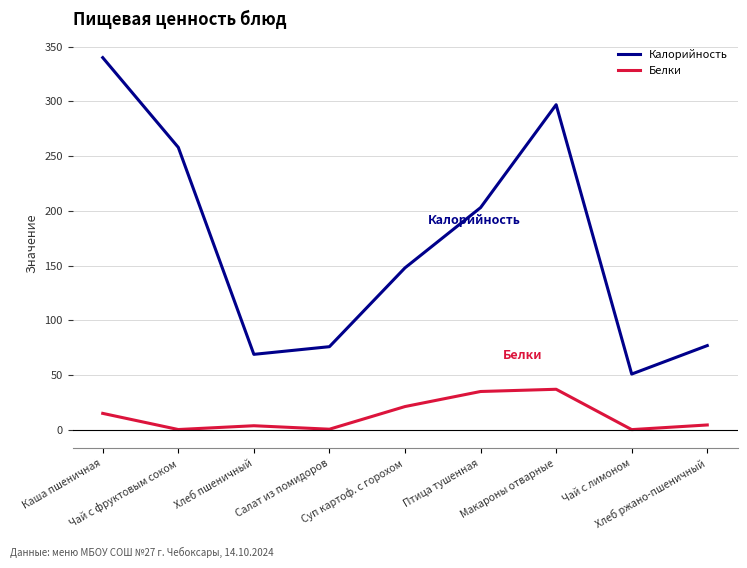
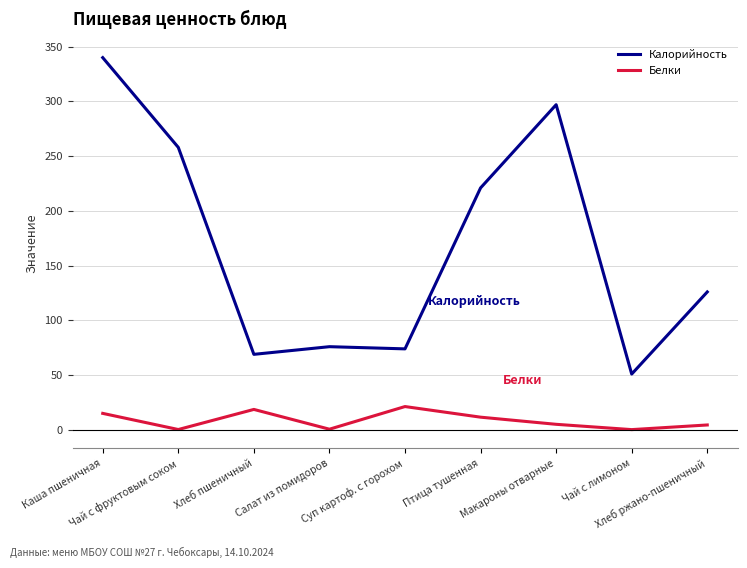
  {
    "Калорийность": {
      "Каша пшеничная": 340,
      "Чай с фруктовым соком": 258,
      "Хлеб пшеничный": 69,
      "Салат из помидоров": 76,
-     "Суп картоф. с горохом": 148,
-     "Птица тушенная": 203,
+     "Суп картоф. с горохом": 74,
+     "Птица тушенная": 221,
      "Макароны отварные": 297,
      "Чай с лимоном": 51,
-     "Хлеб ржано-пшеничный": 77
+     "Хлеб ржано-пшеничный": 126
    },
    "Белки": {
      "Каша пшеничная": 15,
      "Чай с фруктовым соком": 0,
-     "Хлеб пшеничный": 4,
+     "Хлеб пшеничный": 19,
      "Салат из помидоров": 1,
      "Суп картоф. с горохом": 21,
-     "Птица тушенная": 35,
-     "Макароны отварные": 37,
+     "Птица тушенная": 12,
+     "Макароны отварные": 5,
      "Чай с лимоном": 0,
      "Хлеб ржано-пшеничный": 5
    }
  }
